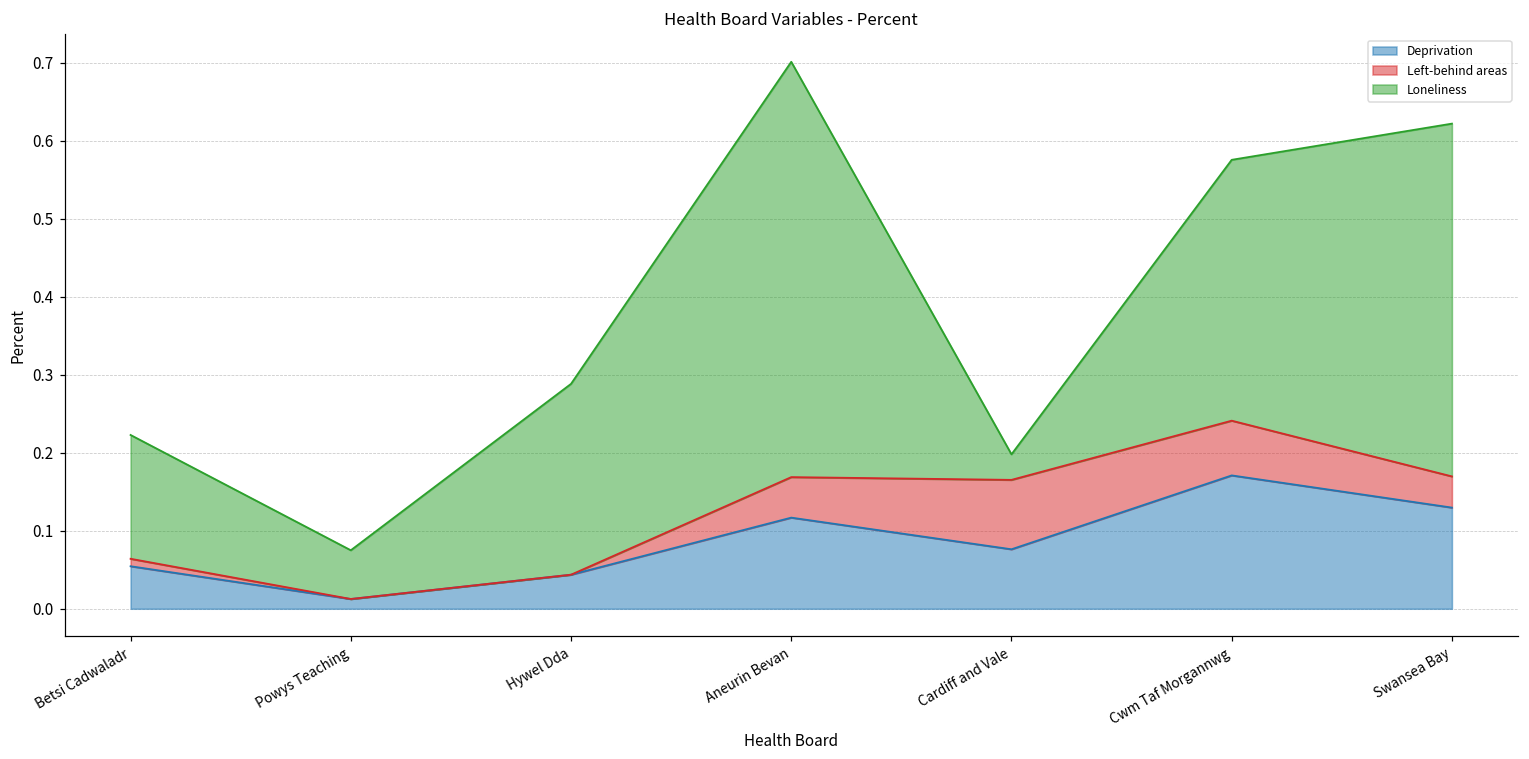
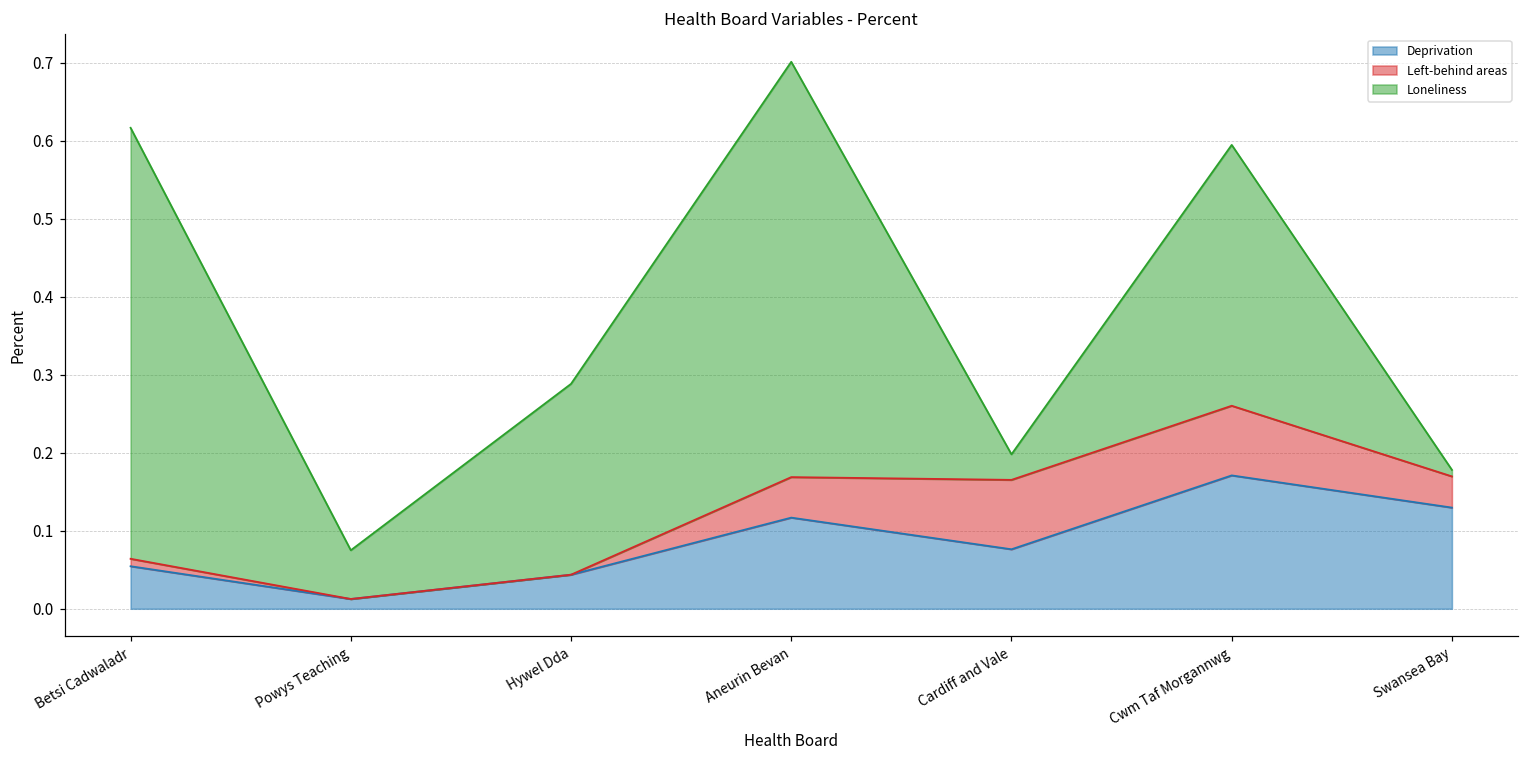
  {
    "Deprivation": {
      "Betsi Cadwaladr": 0.05,
      "Aneurin Bevan": 0.12,
      "Cardiff and Vale": 0.08,
      "Cwm Taf Morgannwg": 0.17,
      "Swansea Bay": 0.13
    },
    "Left-behind areas": {
      "Betsi Cadwaladr": 0.01,
      "Aneurin Bevan": 0.05,
      "Cardiff and Vale": 0.09,
-     "Cwm Taf Morgannwg": 0.07,
+     "Cwm Taf Morgannwg": 0.09,
      "Swansea Bay": 0.04
    },
    "Loneliness": {
-     "Betsi Cadwaladr": 0.16,
+     "Betsi Cadwaladr": 0.55,
      "Powys Teaching": 0.06,
      "Hywel Dda": 0.24,
      "Aneurin Bevan": 0.53,
      "Cardiff and Vale": 0.03,
      "Cwm Taf Morgannwg": 0.33,
-     "Swansea Bay": 0.45
+     "Swansea Bay": 0.01
    }
  }
